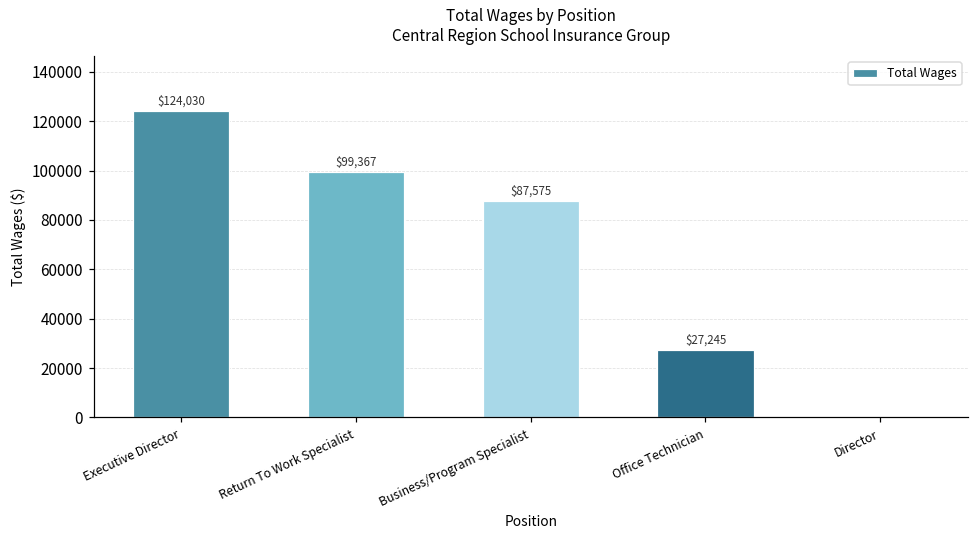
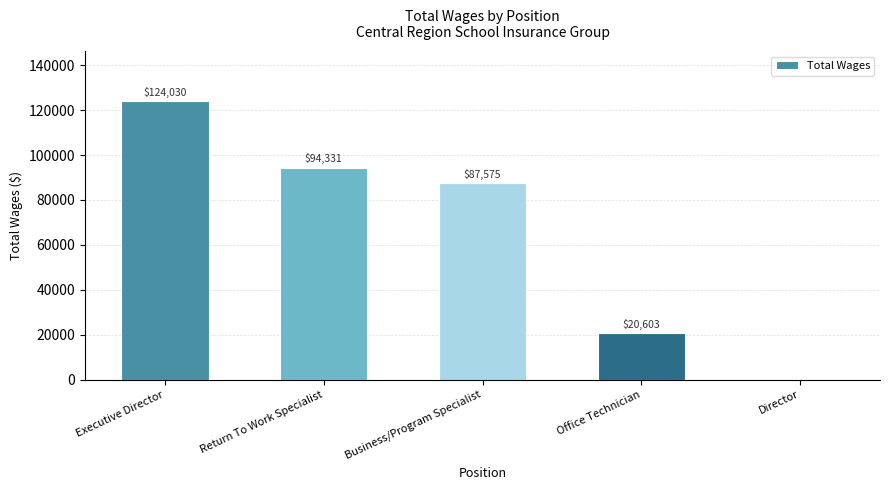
  {
    "Executive Director": "$124,030",
-   "Return To Work Specialist": "$99,367",
+   "Return To Work Specialist": "$94,331",
    "Business/Program Specialist": "$87,575",
-   "Office Technician": "$27,245"
+   "Office Technician": "$20,603"
  }
